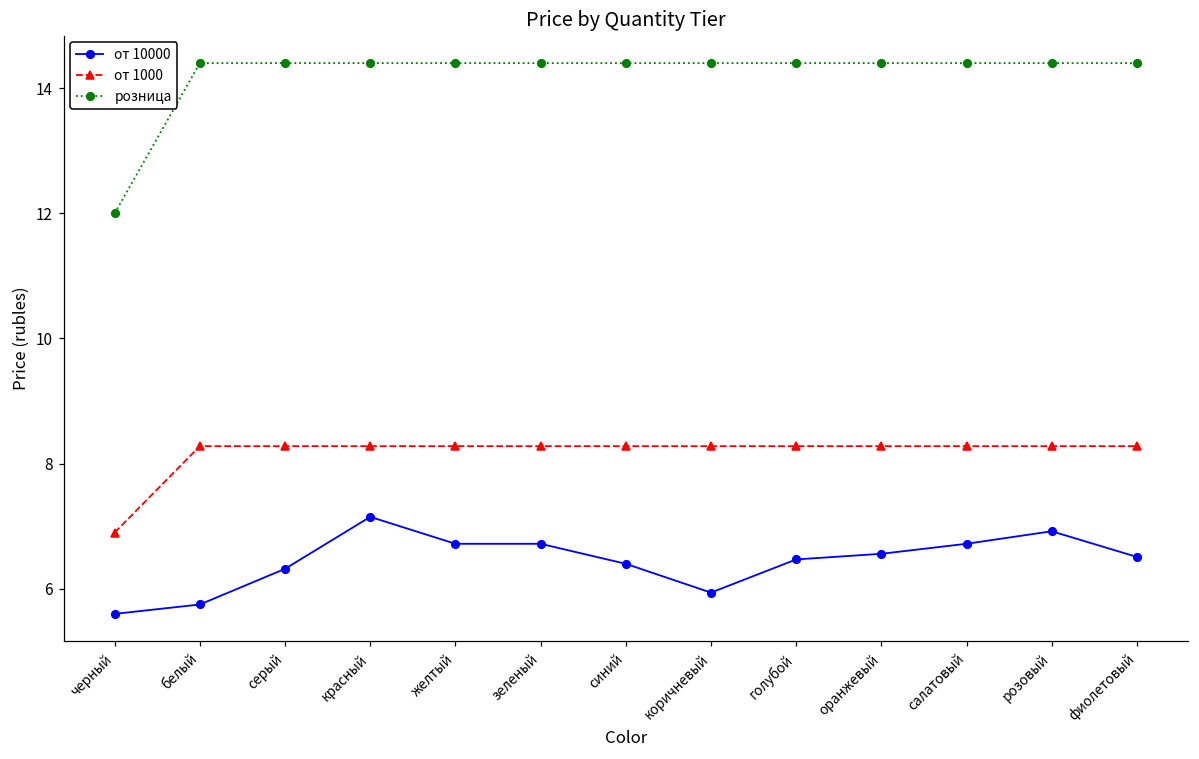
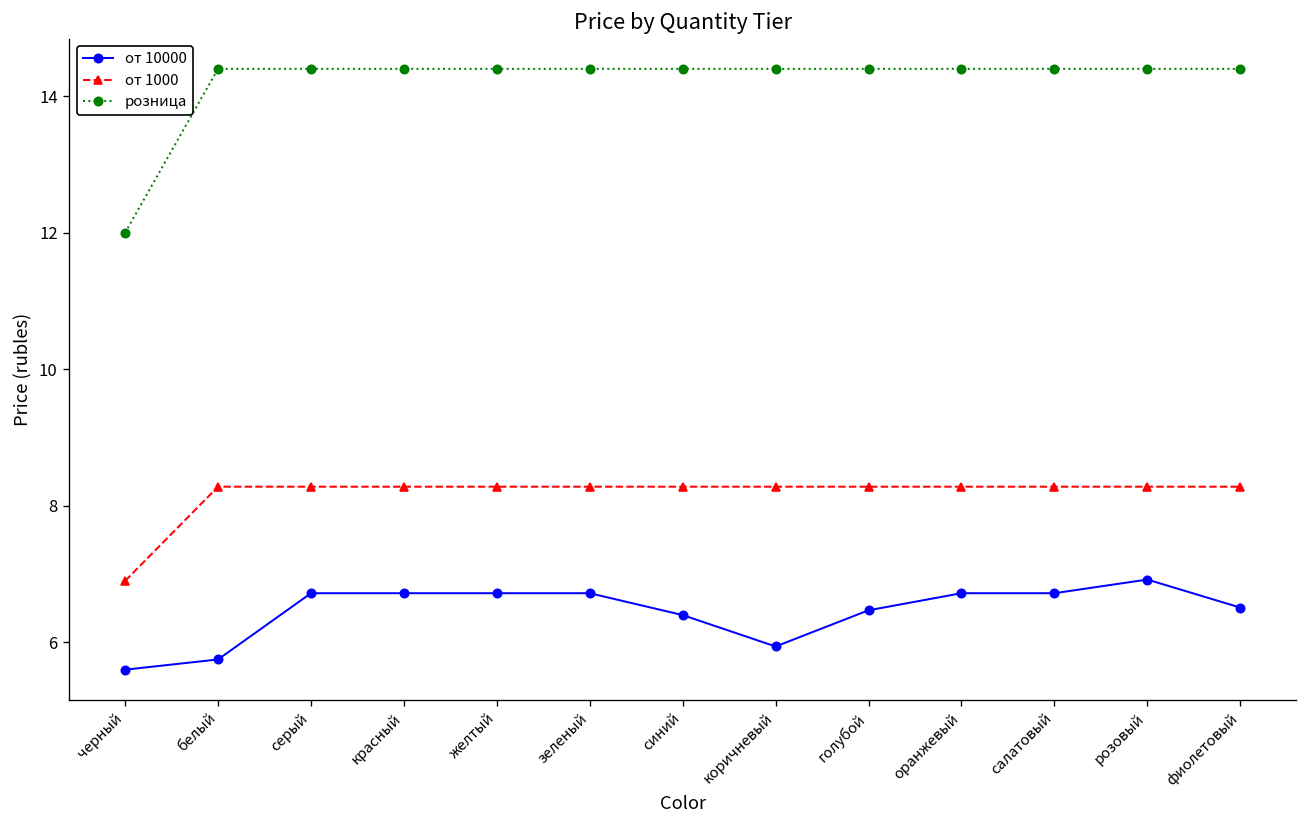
  {
    "от 10000": {
      "черный": 5.6,
      "белый": 5.8,
-     "серый": 6.3,
-     "красный": 7.2,
+     "серый": 6.7,
+     "красный": 6.7,
      "желтый": 6.7,
      "зеленый": 6.7,
      "синий": 6.4,
      "коричневый": 5.9,
      "голубой": 6.5,
-     "оранжевый": 6.6,
+     "оранжевый": 6.7,
      "салатовый": 6.7,
      "розовый": 6.9,
      "фиолетовый": 6.5
    },
    "от 1000": {
      "черный": 6.9,
      "белый": 8.3,
      "серый": 8.3,
      "красный": 8.3,
      "желтый": 8.3,
      "зеленый": 8.3,
      "синий": 8.3,
      "коричневый": 8.3,
      "голубой": 8.3,
      "оранжевый": 8.3,
      "салатовый": 8.3,
      "розовый": 8.3,
      "фиолетовый": 8.3
    },
    "розница": {
      "черный": 12.0,
      "белый": 14.4,
      "серый": 14.4,
      "красный": 14.4,
      "желтый": 14.4,
      "зеленый": 14.4,
      "синий": 14.4,
      "коричневый": 14.4,
      "голубой": 14.4,
      "оранжевый": 14.4,
      "салатовый": 14.4,
      "розовый": 14.4,
      "фиолетовый": 14.4
    }
  }
